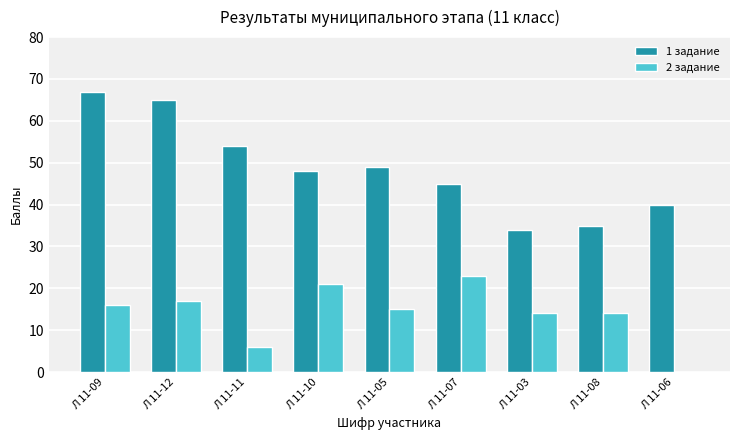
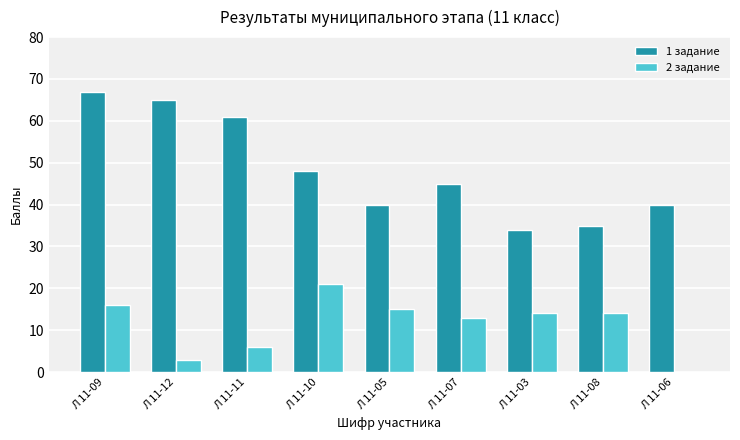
  {
    "1 задание": {
      "Л 11-09": 67,
      "Л 11-12": 65,
-     "Л 11-11": 54,
+     "Л 11-11": 61,
      "Л 11-10": 48,
-     "Л 11-05": 49,
+     "Л 11-05": 40,
      "Л 11-07": 45,
      "Л 11-03": 34,
      "Л 11-08": 35,
      "Л 11-06": 40
    },
    "2 задание": {
      "Л 11-09": 16,
-     "Л 11-12": 17,
+     "Л 11-12": 3,
      "Л 11-11": 6,
      "Л 11-10": 21,
      "Л 11-05": 15,
-     "Л 11-07": 23,
+     "Л 11-07": 13,
      "Л 11-03": 14,
      "Л 11-08": 14,
      "Л 11-06": 0
    }
  }
